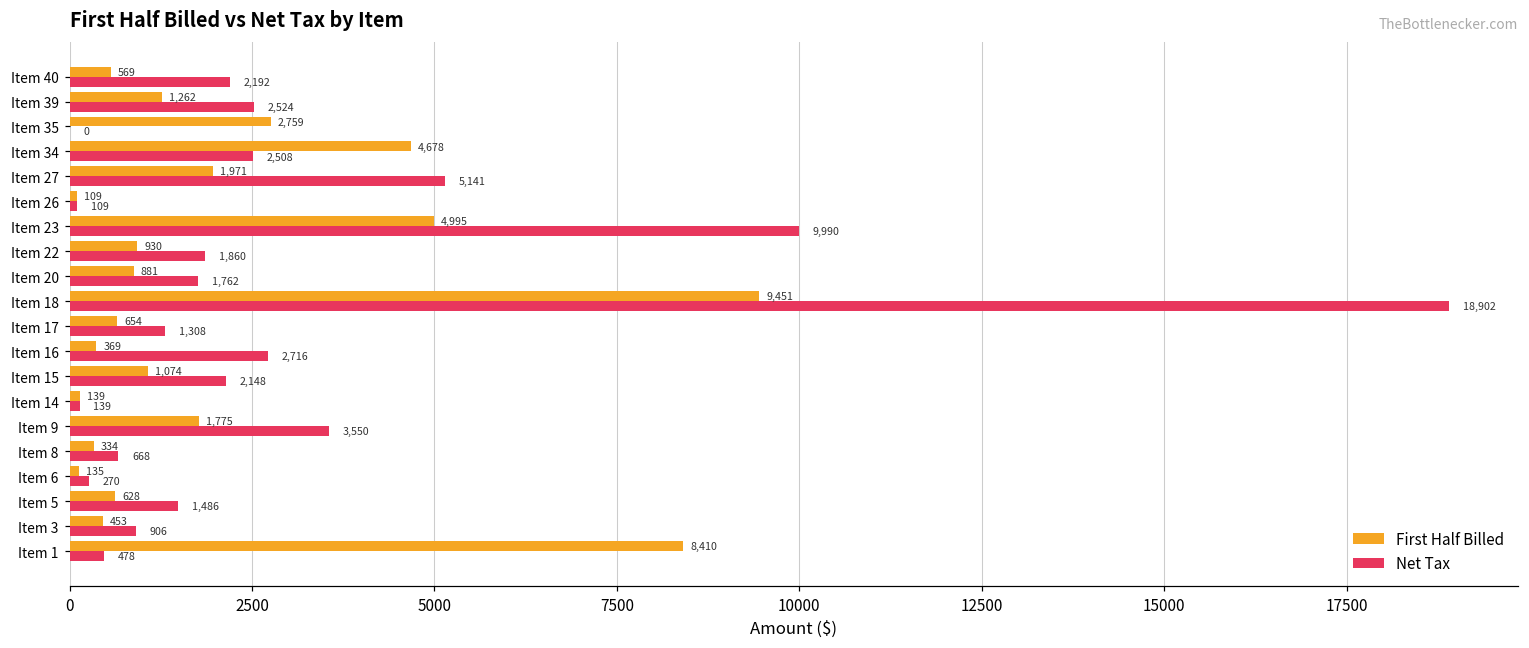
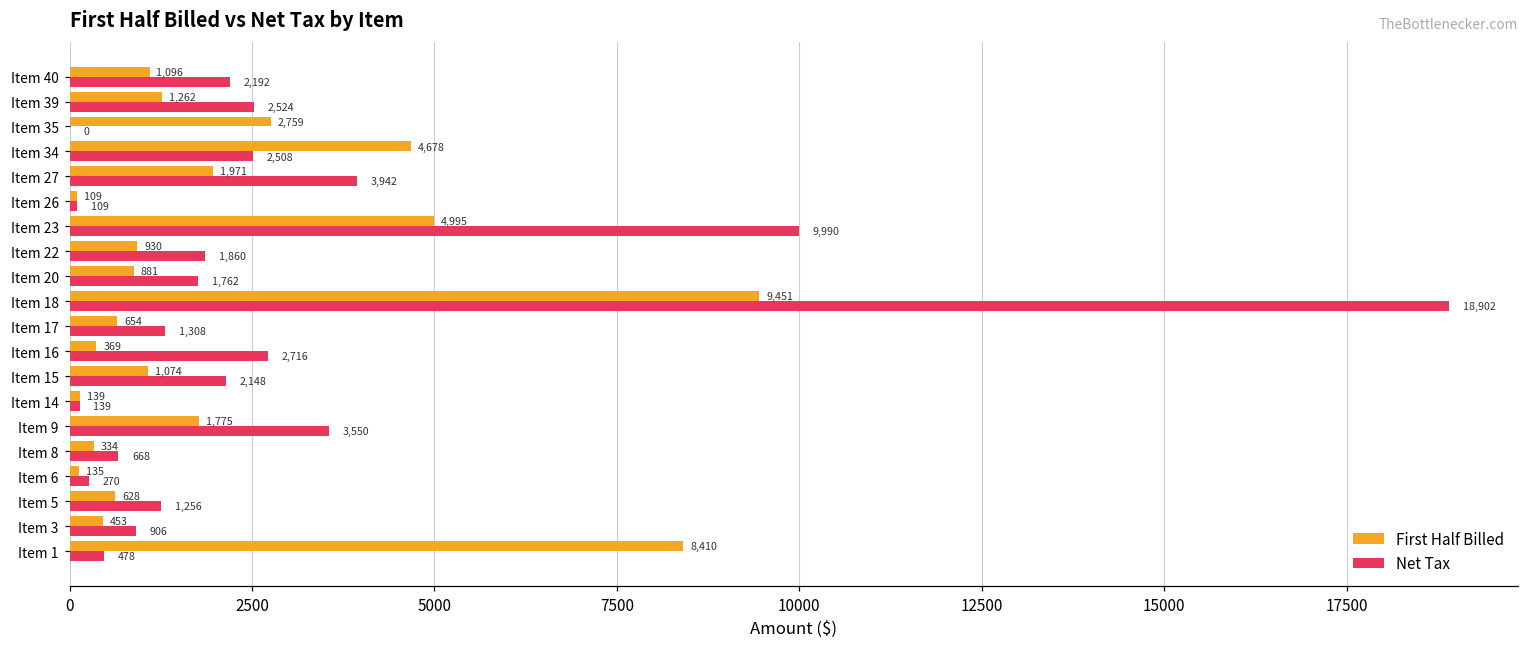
  {
    "First Half Billed": {
-     "Item 40": "569",
+     "Item 40": "1,096",
      "Item 39": "1,262",
      "Item 35": "2,759",
      "Item 34": "4,678",
      "Item 27": "1,971",
      "Item 26": "109",
      "Item 23": "4,995",
      "Item 22": "930",
      "Item 20": "881",
      "Item 18": "9,451",
      "Item 17": "654",
      "Item 16": "369",
      "Item 15": "1,074",
      "Item 14": "139",
      "Item 9": "1,775",
      "Item 8": "334",
      "Item 6": "135",
      "Item 5": "628",
      "Item 3": "453",
      "Item 1": "8,410"
    },
    "Net Tax": {
      "Item 40": "2,192",
      "Item 39": "2,524",
      "Item 35": "0",
      "Item 34": "2,508",
-     "Item 27": "5,141",
+     "Item 27": "3,942",
      "Item 26": "109",
      "Item 23": "9,990",
      "Item 22": "1,860",
      "Item 20": "1,762",
      "Item 18": "18,902",
      "Item 17": "1,308",
      "Item 16": "2,716",
      "Item 15": "2,148",
      "Item 14": "139",
      "Item 9": "3,550",
      "Item 8": "668",
      "Item 6": "270",
-     "Item 5": "1,486",
+     "Item 5": "1,256",
      "Item 3": "906",
      "Item 1": "478"
    }
  }
